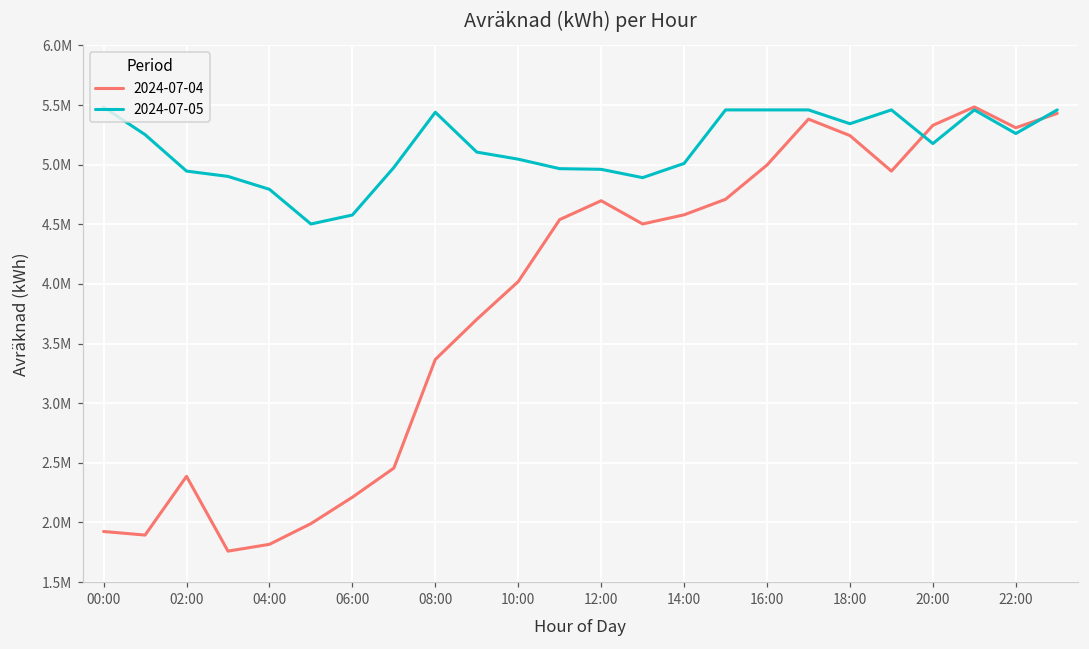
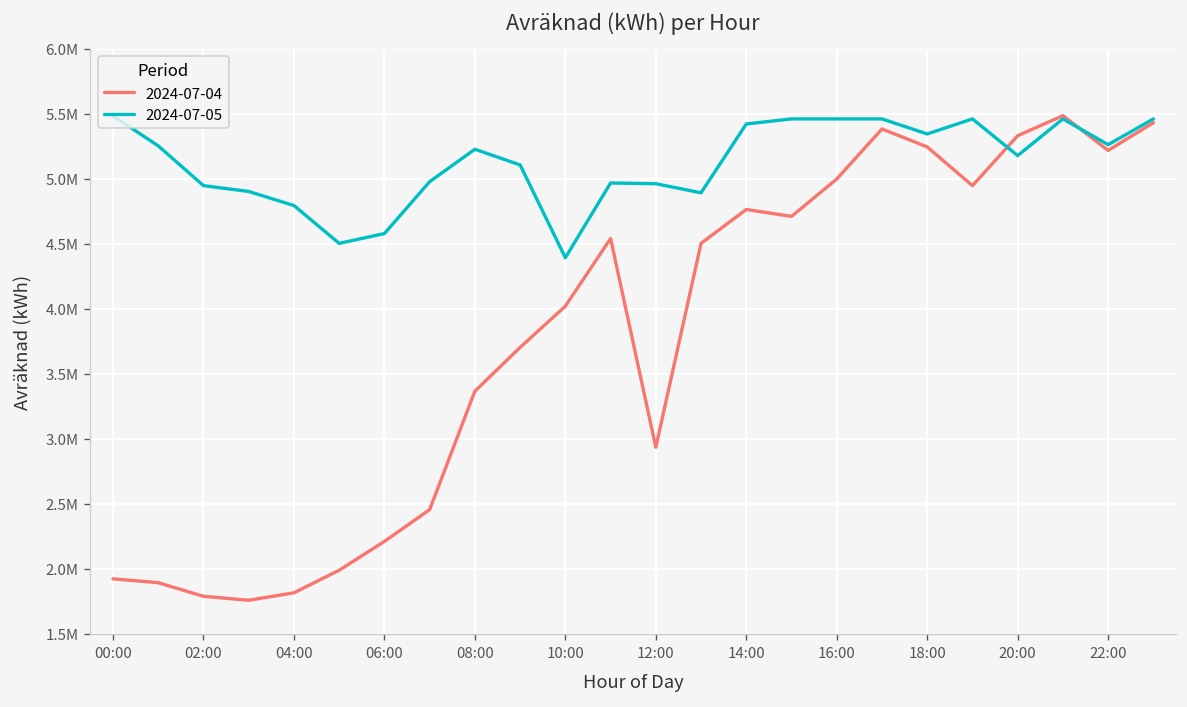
  {
    "2024-07-04": {
      "00:00": 1920000,
-     "02:00": 2390000,
+     "02:00": 1790000,
      "04:00": 1820000,
      "06:00": 2210000,
      "08:00": 3370000,
      "10:00": 4020000,
-     "12:00": 4700000,
-     "14:00": 4580000,
+     "12:00": 2940000,
+     "14:00": 4760000,
      "16:00": 5000000,
      "18:00": 5240000,
      "20:00": 5330000,
-     "22:00": 5310000
+     "22:00": 5220000
    },
    "2024-07-05": {
      "02:00": 4950000,
      "04:00": 4790000,
      "06:00": 4580000,
-     "08:00": 5440000,
-     "10:00": 5050000,
+     "08:00": 5230000,
+     "10:00": 4390000,
      "12:00": 4960000,
-     "14:00": 5010000,
+     "14:00": 5420000,
      "16:00": 5460000,
      "18:00": 5340000,
      "20:00": 5180000,
      "22:00": 5260000
    }
  }
